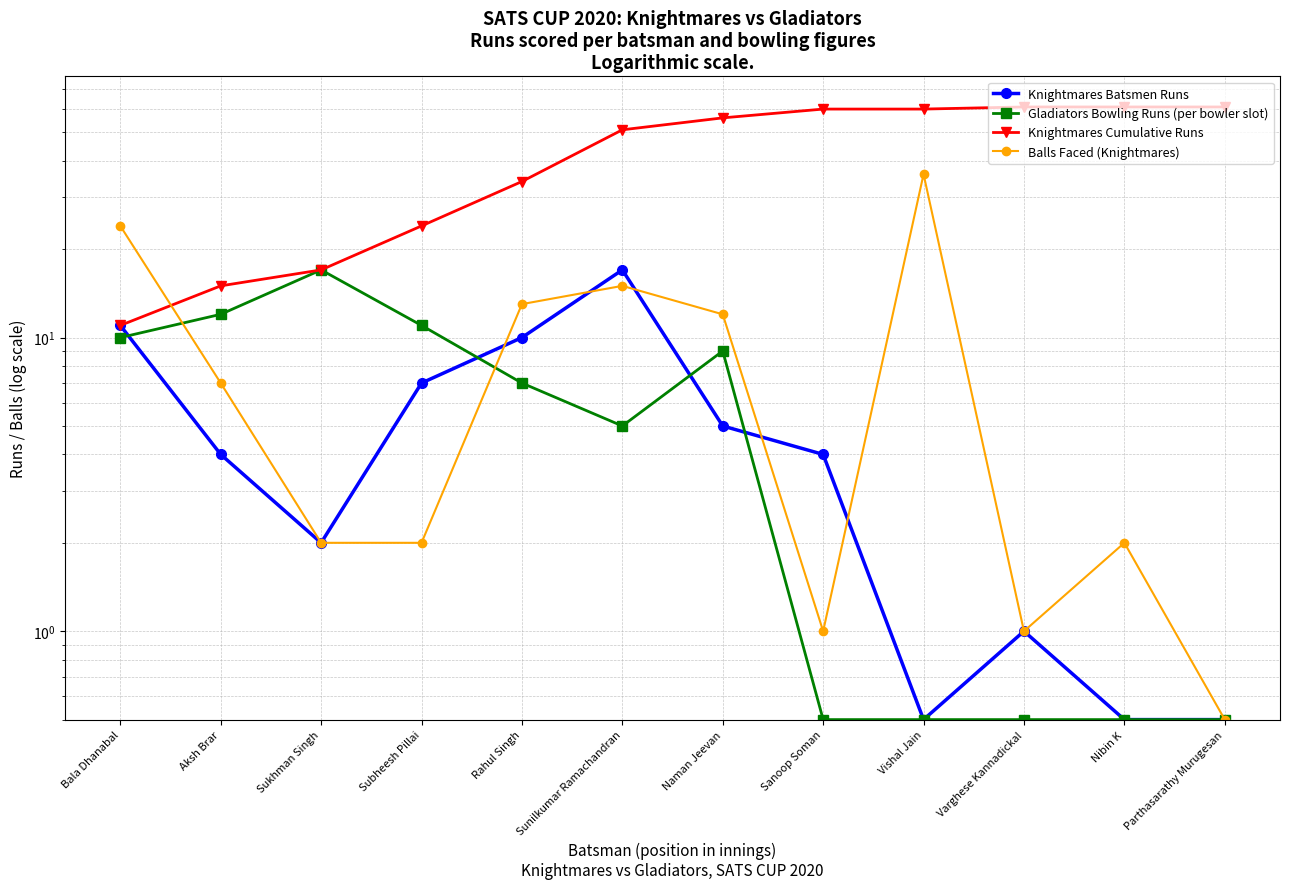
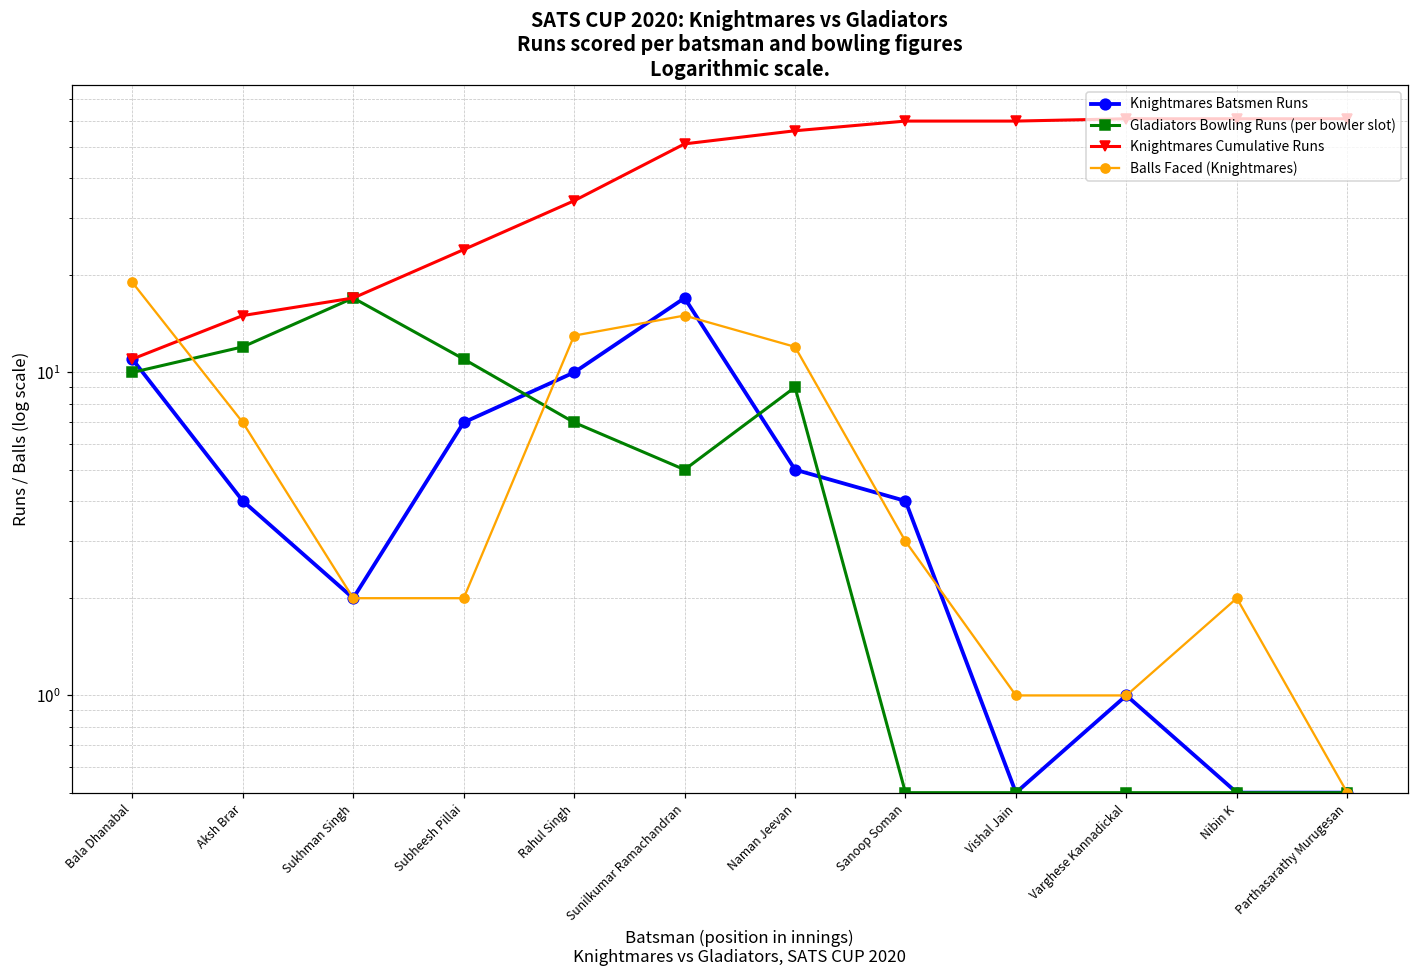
  {
    "Knightmares Batsmen Runs": {
      "Aksh Brar": 4,
      "Subheesh Pillai": 7,
      "Rahul Singh": 10,
      "Sunilkumar Ramachandran": 17,
      "Naman Jeevan": 5,
      "Sanoop Soman": 4
    },
    "Gladiators Bowling Runs (per bowler slot)": {
      "Bala Dhanabal": 10,
      "Aksh Brar": 12,
      "Subheesh Pillai": 11,
      "Rahul Singh": 7,
      "Sunilkumar Ramachandran": 5,
      "Naman Jeevan": 9,
      "Sanoop Soman": 0.50,
      "Varghese Kannadickal": 0.50
    },
    "Knightmares Cumulative Runs": {
      "Aksh Brar": 15,
      "Subheesh Pillai": 24,
      "Rahul Singh": 34,
      "Sunilkumar Ramachandran": 51,
      "Naman Jeevan": 56,
      "Sanoop Soman": 60,
      "Vishal Jain": 60
    },
    "Balls Faced (Knightmares)": {
-     "Bala Dhanabal": 24,
+     "Bala Dhanabal": 19,
      "Aksh Brar": 7,
      "Subheesh Pillai": 2,
      "Rahul Singh": 13,
      "Sunilkumar Ramachandran": 15,
      "Naman Jeevan": 12,
-     "Sanoop Soman": 1,
-     "Vishal Jain": 36,
+     "Sanoop Soman": 3,
+     "Vishal Jain": 1,
      "Nibin K": 2
    }
  }
